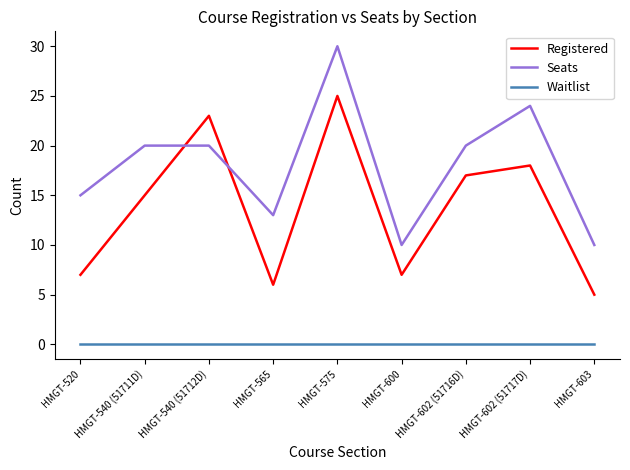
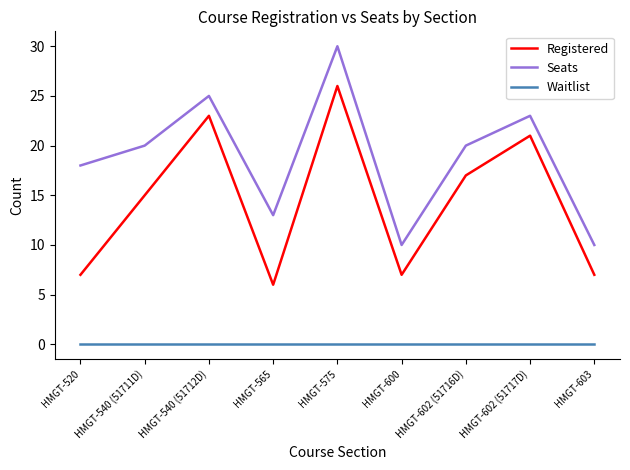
  {
    "Registered": {
      "HMGT-520": 7,
      "HMGT-540 (51711D)": 15,
      "HMGT-540 (51712D)": 23,
      "HMGT-565": 6,
-     "HMGT-575": 25,
+     "HMGT-575": 26,
      "HMGT-600": 7,
      "HMGT-602 (51716D)": 17,
-     "HMGT-602 (51717D)": 18,
-     "HMGT-603": 5
+     "HMGT-602 (51717D)": 21,
+     "HMGT-603": 7
    },
    "Seats": {
-     "HMGT-520": 15,
+     "HMGT-520": 18,
      "HMGT-540 (51711D)": 20,
-     "HMGT-540 (51712D)": 20,
+     "HMGT-540 (51712D)": 25,
      "HMGT-565": 13,
      "HMGT-575": 30,
      "HMGT-600": 10,
      "HMGT-602 (51716D)": 20,
-     "HMGT-602 (51717D)": 24,
+     "HMGT-602 (51717D)": 23,
      "HMGT-603": 10
    },
    "Waitlist": {
      "HMGT-520": 0,
      "HMGT-540 (51711D)": 0,
      "HMGT-540 (51712D)": 0,
      "HMGT-565": 0,
      "HMGT-575": 0,
      "HMGT-600": 0,
      "HMGT-602 (51716D)": 0,
      "HMGT-602 (51717D)": 0,
      "HMGT-603": 0
    }
  }
